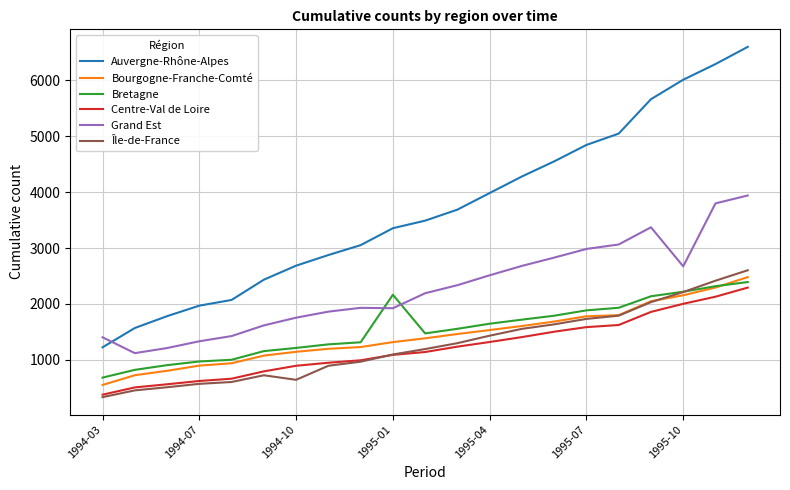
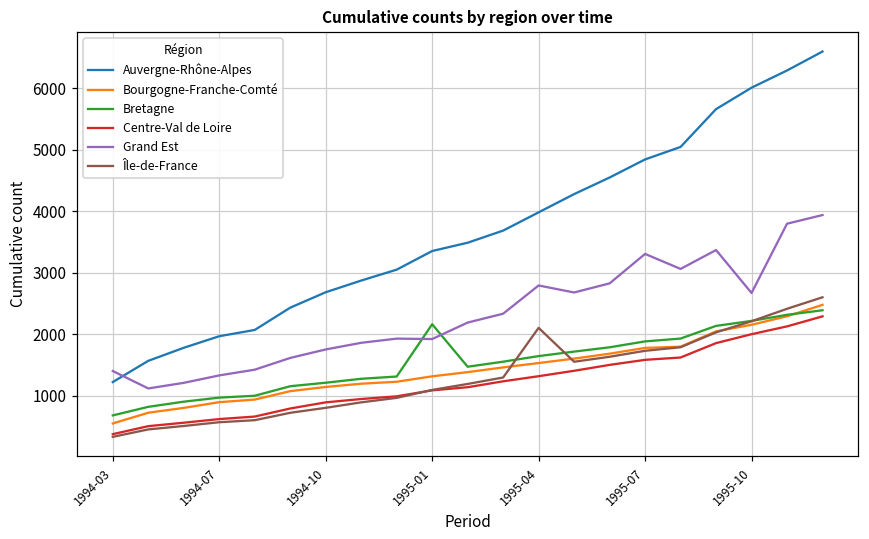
  {
    "Auvergne-Rhône-Alpes": {
      "1994-03": 1200,
      "1994-07": 2000,
      "1994-10": 2700,
      "1995-01": 3400,
      "1995-04": 4000,
      "1995-07": 4800,
      "1995-10": 6000
    },
    "Bourgogne-Franche-Comté": {
      "1994-03": 600,
      "1994-07": 900,
      "1994-10": 1100,
      "1995-01": 1300,
      "1995-04": 1500,
      "1995-07": 1800,
      "1995-10": 2200
    },
    "Bretagne": {
      "1994-03": 700,
      "1994-07": 1000,
      "1994-10": 1200,
      "1995-01": 2200,
      "1995-04": 1600,
      "1995-07": 1900
    },
    "Centre-Val de Loire": {
      "1994-07": 600,
      "1994-10": 900,
      "1995-04": 1300,
      "1995-07": 1600,
      "1995-10": 2000
    },
    "Grand Est": {
      "1994-03": 1400,
      "1994-07": 1300,
      "1994-10": 1800,
      "1995-01": 1900,
-     "1995-04": 2500,
-     "1995-07": 3000,
+     "1995-04": 2800,
+     "1995-07": 3300,
      "1995-10": 2700
    },
    "Île-de-France": {
      "1994-07": 600,
-     "1994-10": 600,
-     "1995-04": 1400,
+     "1994-10": 800,
+     "1995-04": 2100,
      "1995-07": 1700
    }
  }
